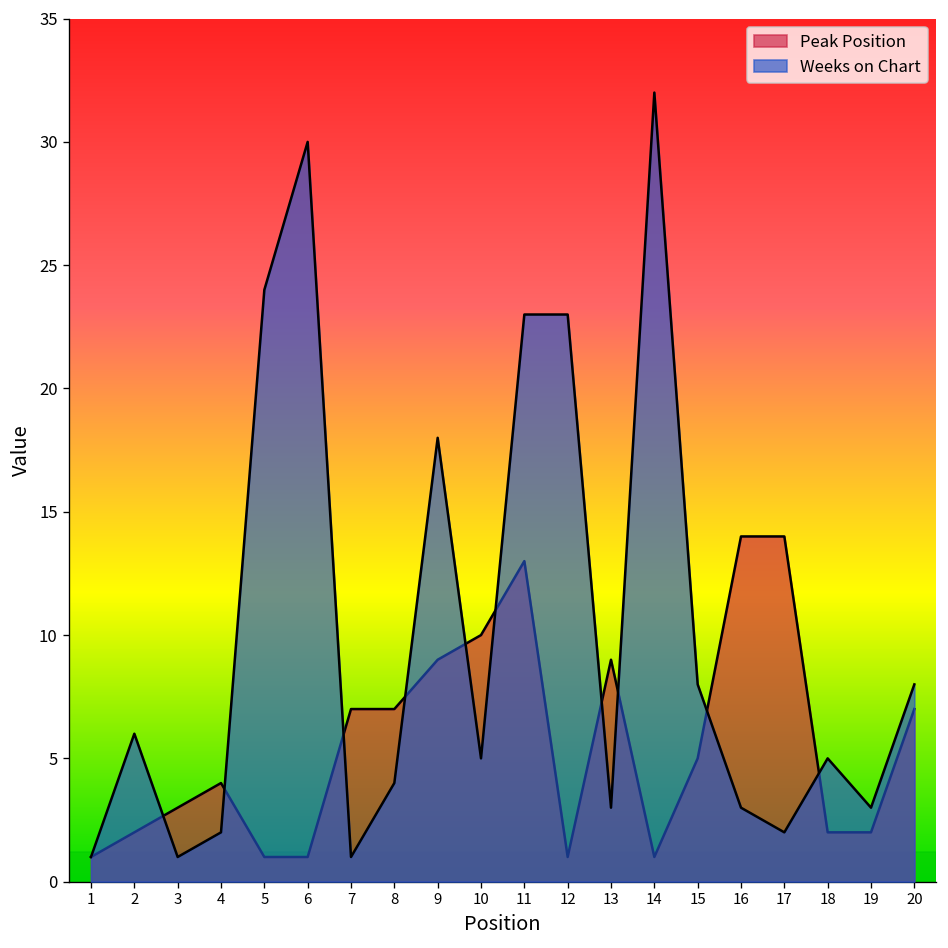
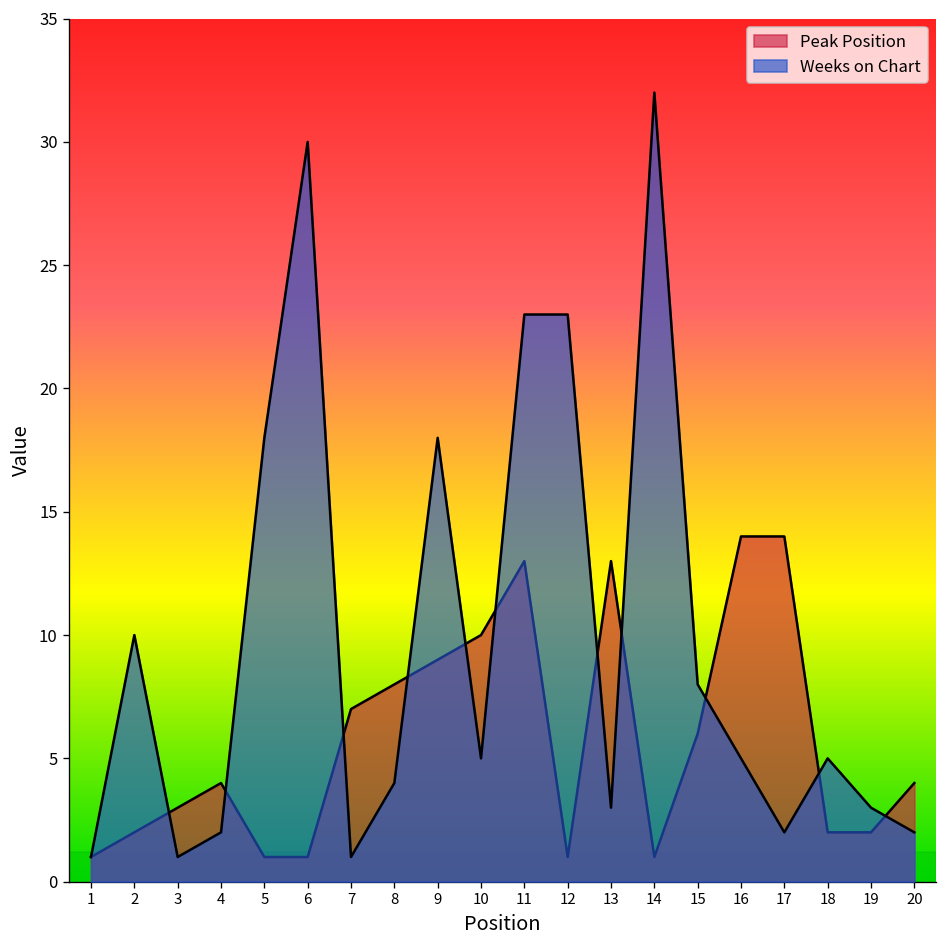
  {
    "Peak Position": {
      "2": 2,
      "3": 3,
      "4": 4,
      "7": 7,
-     "8": 7,
+     "8": 8,
      "9": 9,
      "10": 10,
      "11": 13,
-     "13": 9,
-     "15": 5,
+     "13": 13,
+     "15": 6,
      "16": 14,
      "17": 14,
      "18": 2,
      "19": 2,
-     "20": 7
+     "20": 4
    },
    "Weeks on Chart": {
-     "2": 6,
+     "2": 10,
      "4": 2,
-     "5": 24,
+     "5": 18,
      "6": 30,
      "8": 4,
      "9": 18,
      "10": 5,
      "11": 23,
      "12": 23,
      "13": 3,
      "14": 32,
      "15": 8,
-     "16": 3,
+     "16": 5,
      "17": 2,
      "18": 5,
      "19": 3,
-     "20": 8
+     "20": 2
    }
  }
